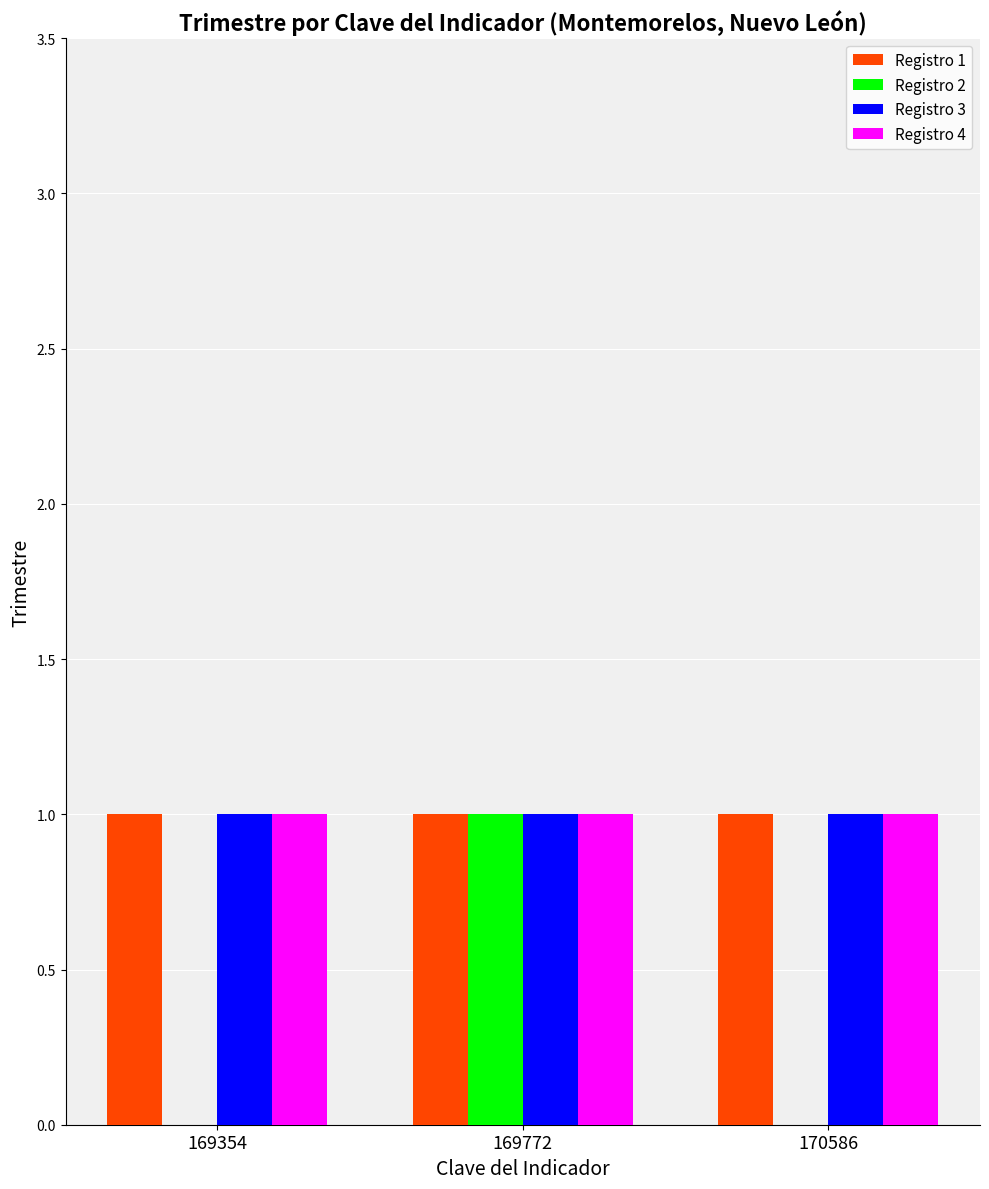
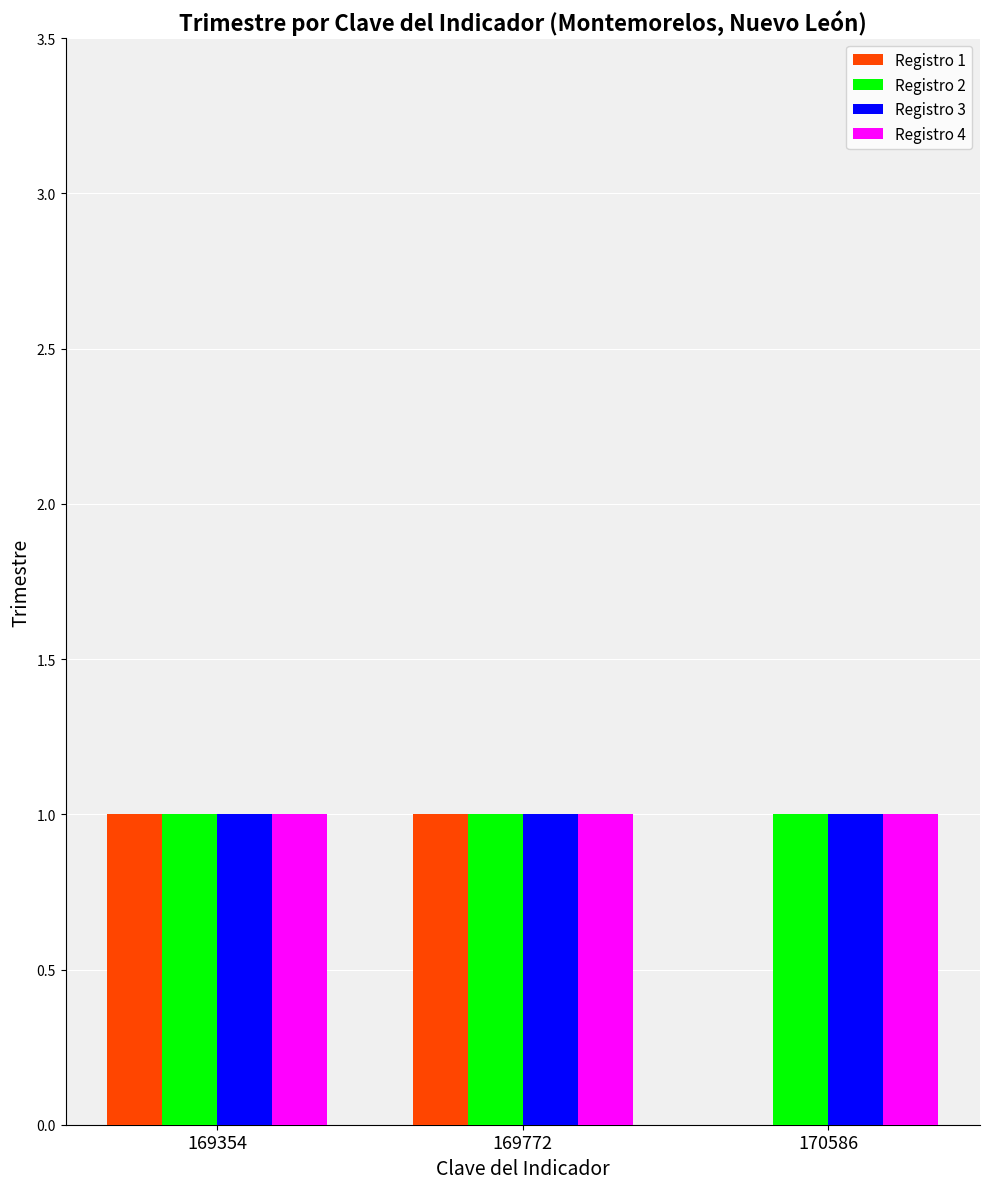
  {
    "Registro 1": {
      "169354": 1,
      "169772": 1,
-     "170586": 1
+     "170586": 0
    },
    "Registro 2": {
-     "169354": 0,
+     "169354": 1,
      "169772": 1,
-     "170586": 0
+     "170586": 1
    },
    "Registro 3": {
      "169354": 1,
      "169772": 1,
      "170586": 1
    },
    "Registro 4": {
      "169354": 1,
      "169772": 1,
      "170586": 1
    }
  }
